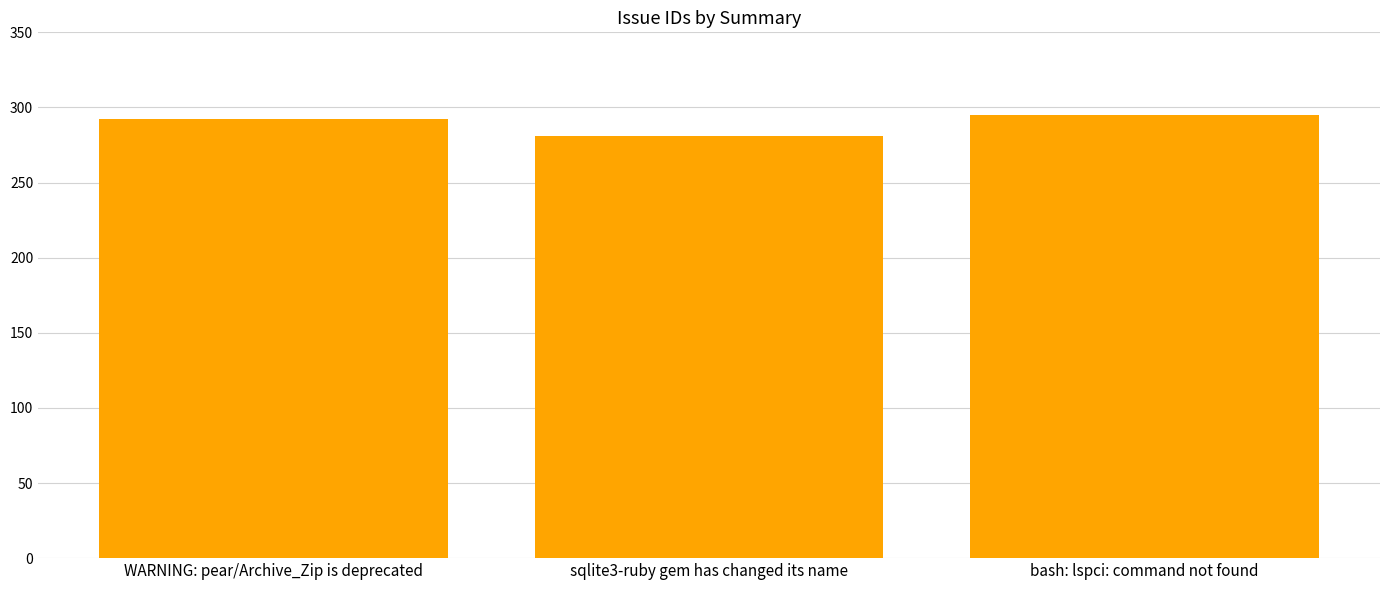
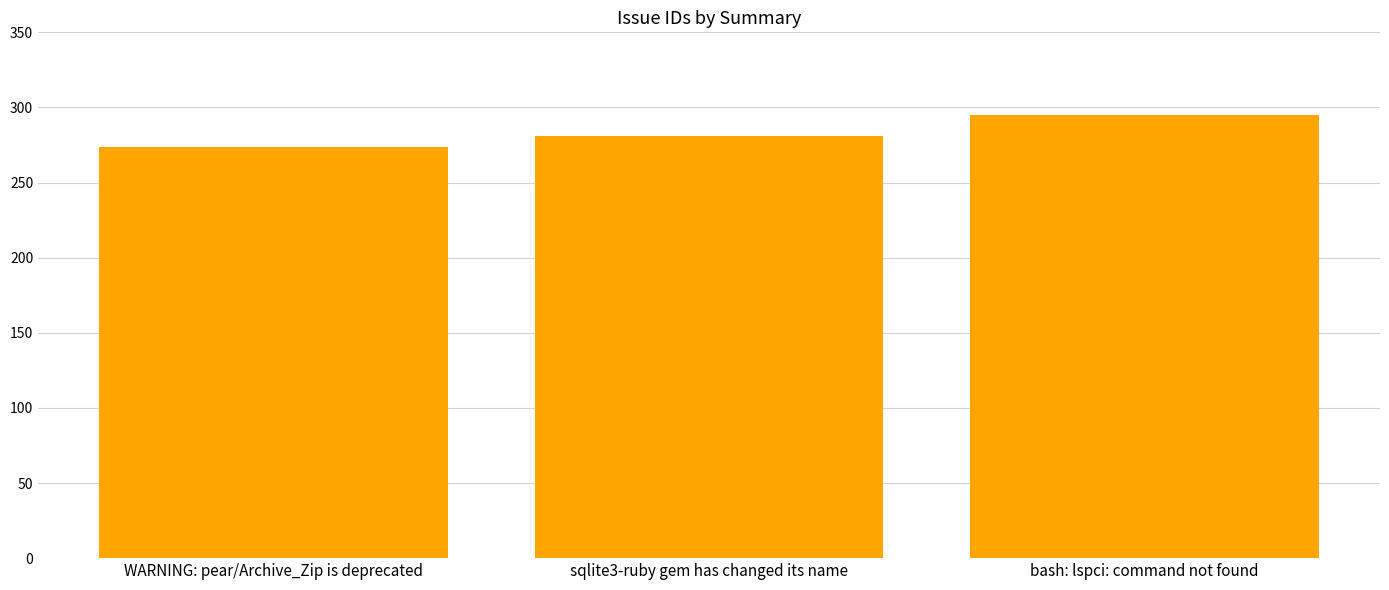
  {
-   "WARNING: pear/Archive_Zip is deprecated": 292,
+   "WARNING: pear/Archive_Zip is deprecated": 274,
    "sqlite3-ruby gem has changed its name": 281,
    "bash: lspci: command not found": 295
  }
